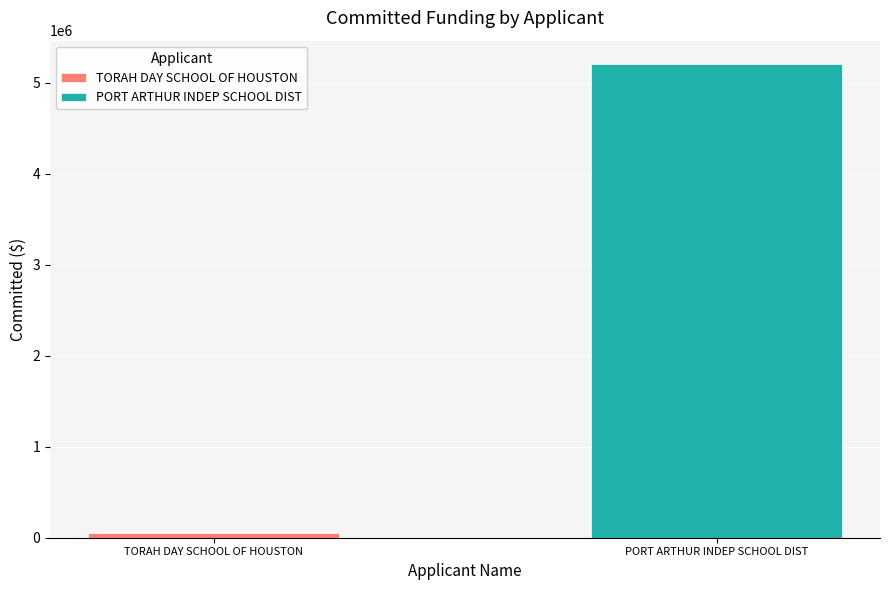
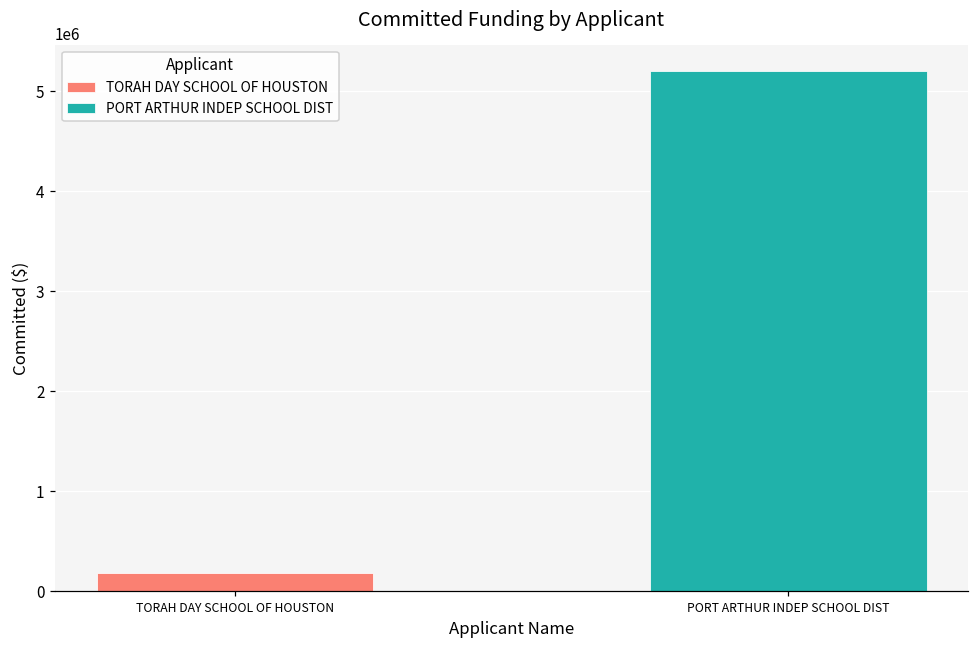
  {
-   "TORAH DAY SCHOOL OF HOUSTON": 100000,
+   "TORAH DAY SCHOOL OF HOUSTON": 200000,
    "PORT ARTHUR INDEP SCHOOL DIST": 5200000
  }
